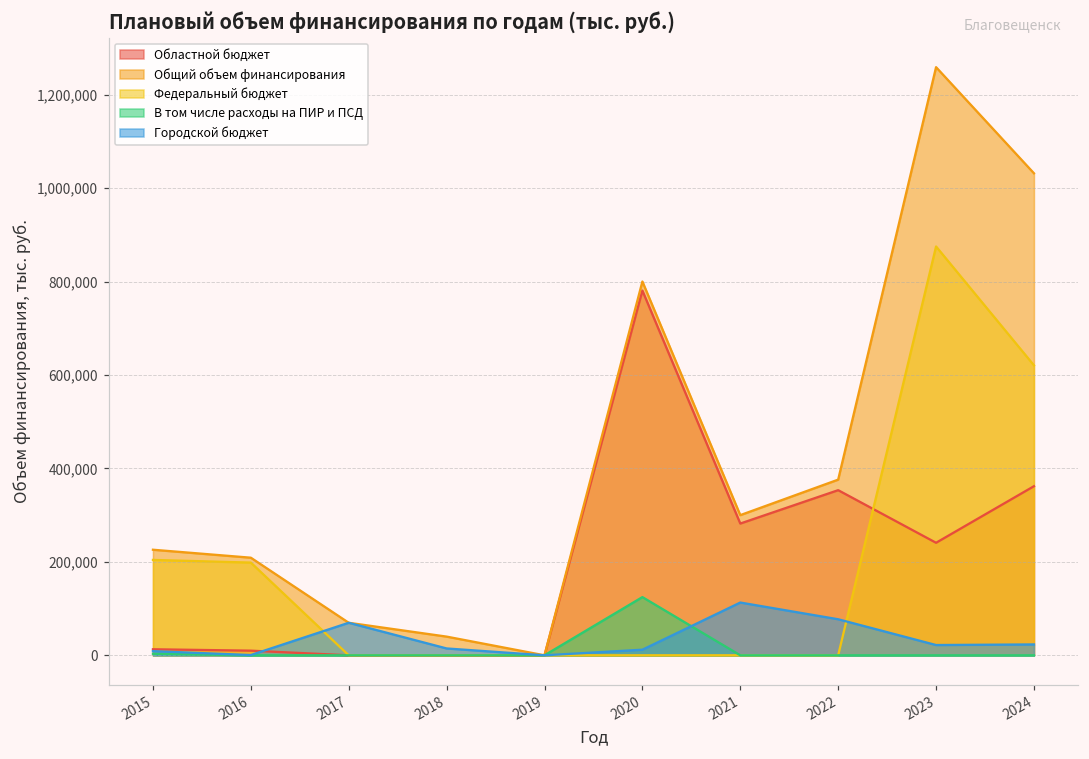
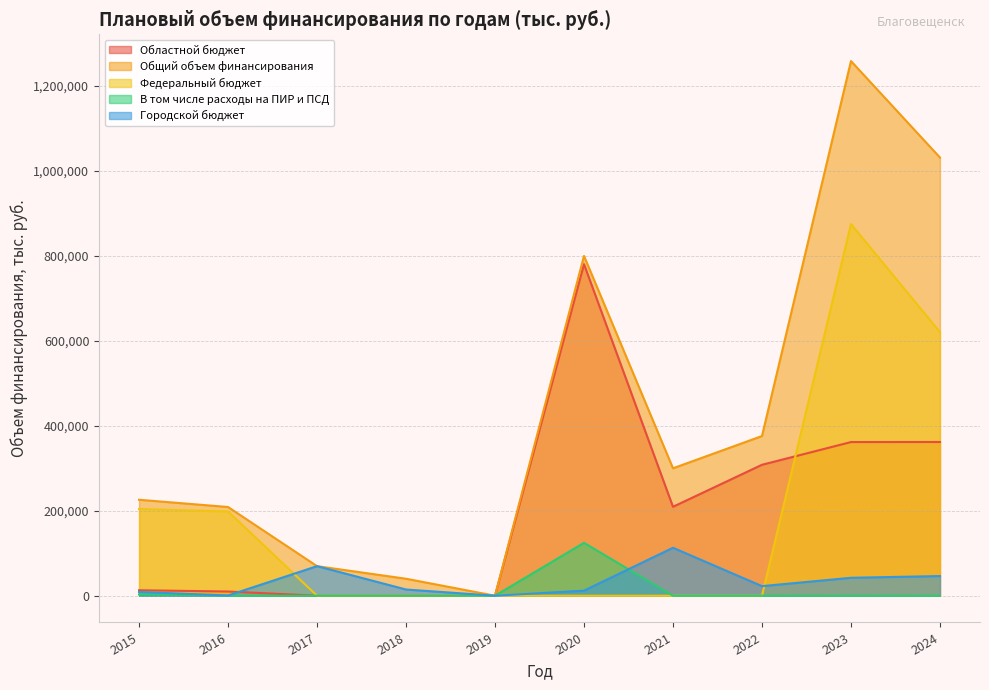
  {
    "Областной бюджет": {
      "2016": "10,000",
      "2020": "780,000",
-     "2021": "280,000",
-     "2022": "350,000",
-     "2023": "240,000",
+     "2021": "210,000",
+     "2022": "310,000",
+     "2023": "360,000",
      "2024": "360,000"
    },
    "В том числе расходы на ПИР и ПСД": {
      "2020": "120,000",
      "2023": "0",
      "2024": "0"
    },
    "Городской бюджет": {
      "2018": "10,000",
      "2020": "10,000",
      "2021": "110,000",
-     "2022": "80,000",
-     "2023": "20,000",
-     "2024": "20,000"
+     "2022": "20,000",
+     "2023": "40,000",
+     "2024": "50,000"
    }
  }
